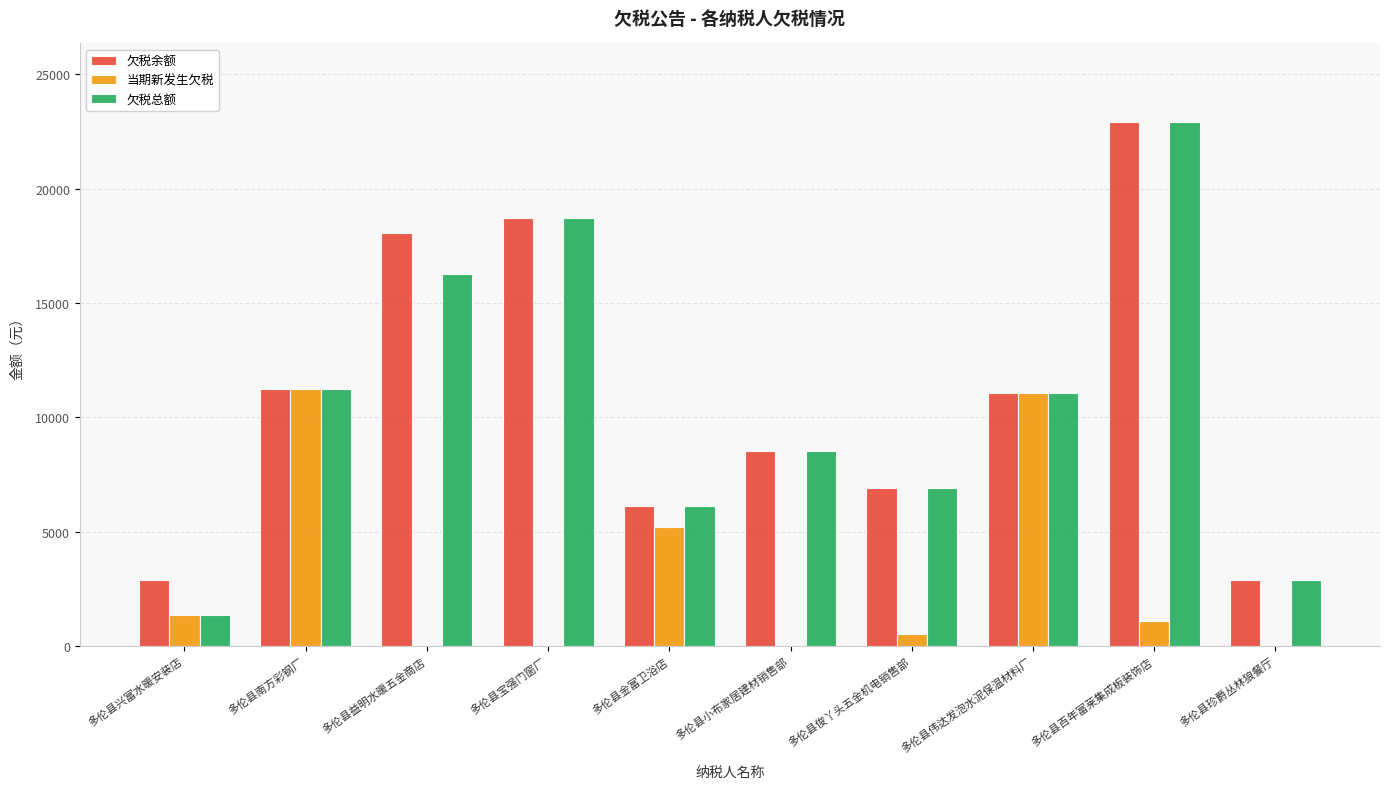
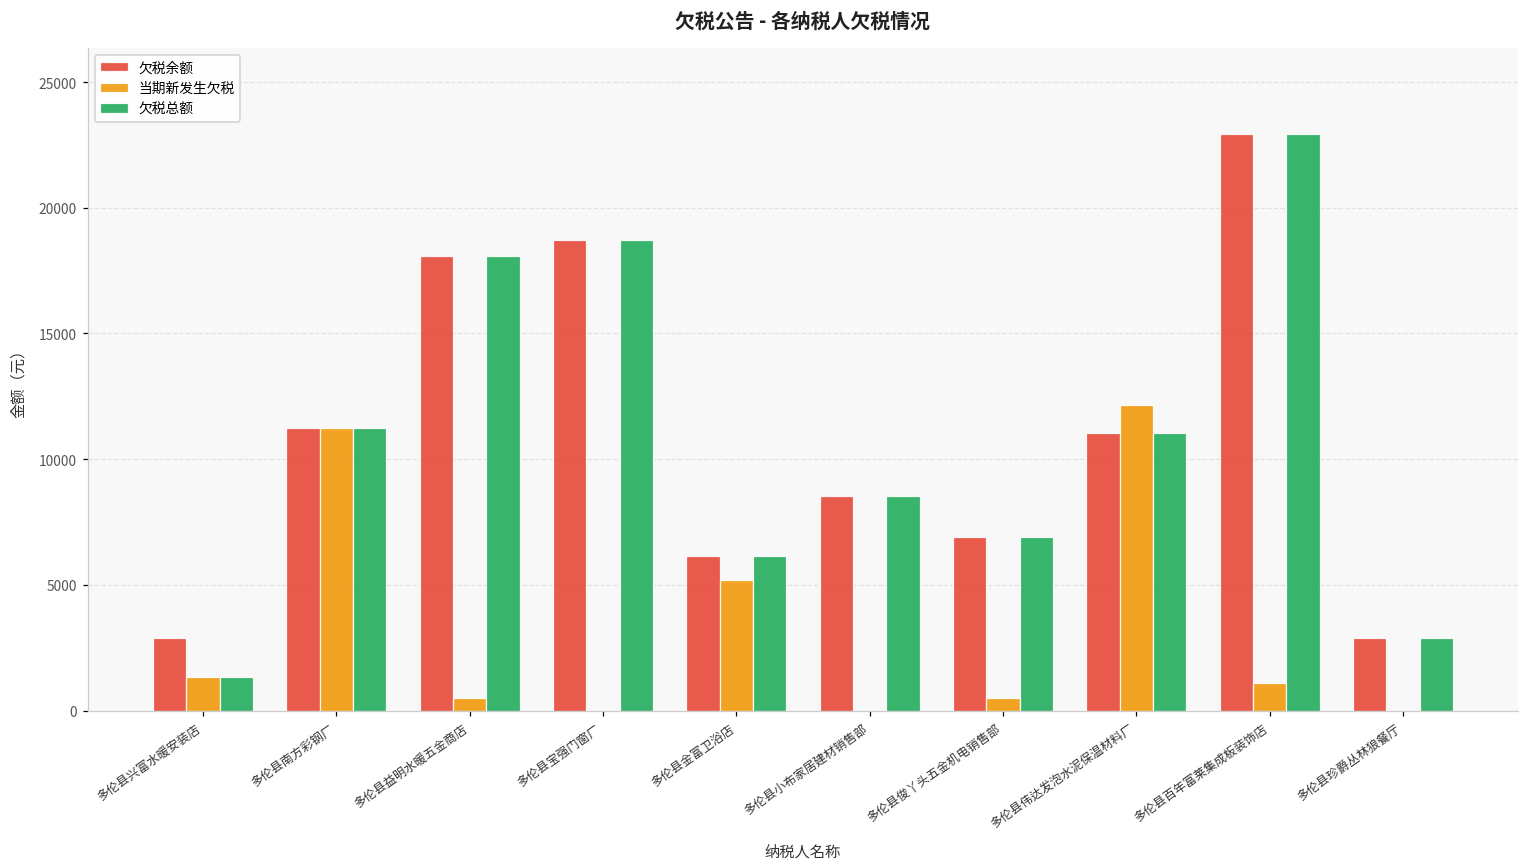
  {
    "欠税余额": {
      "多伦县兴富水暖安装店": 2900,
      "多伦县南方彩钢厂": 11200,
      "多伦县益明水暖五金商店": 18100,
      "多伦县宝强门窗厂": 18700,
      "多伦县金富卫浴店": 6100,
      "多伦县小布家居建材销售部": 8500,
      "多伦县俊丫头五金机电销售部": 6900,
      "多伦县伟达发泡水泥保温材料厂": 11100,
      "多伦县百年富莱集成板装饰店": 22900,
      "多伦县珍爵丛林狼餐厅": 2900
    },
    "当期新发生欠税": {
      "多伦县兴富水暖安装店": 1300,
      "多伦县南方彩钢厂": 11200,
-     "多伦县益明水暖五金商店": 0,
+     "多伦县益明水暖五金商店": 500,
      "多伦县宝强门窗厂": 0,
      "多伦县金富卫浴店": 5200,
      "多伦县小布家居建材销售部": 0,
      "多伦县俊丫头五金机电销售部": 500,
-     "多伦县伟达发泡水泥保温材料厂": 11100,
+     "多伦县伟达发泡水泥保温材料厂": 12200,
      "多伦县百年富莱集成板装饰店": 1100,
      "多伦县珍爵丛林狼餐厅": 0
    },
    "欠税总额": {
      "多伦县兴富水暖安装店": 1300,
      "多伦县南方彩钢厂": 11200,
-     "多伦县益明水暖五金商店": 16300,
+     "多伦县益明水暖五金商店": 18100,
      "多伦县宝强门窗厂": 18700,
      "多伦县金富卫浴店": 6100,
      "多伦县小布家居建材销售部": 8500,
      "多伦县俊丫头五金机电销售部": 6900,
      "多伦县伟达发泡水泥保温材料厂": 11100,
      "多伦县百年富莱集成板装饰店": 22900,
      "多伦县珍爵丛林狼餐厅": 2900
    }
  }
